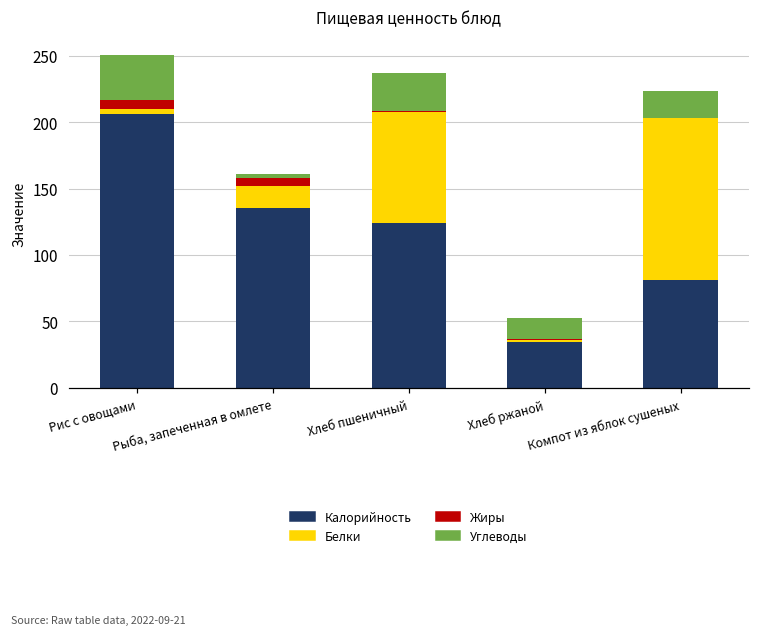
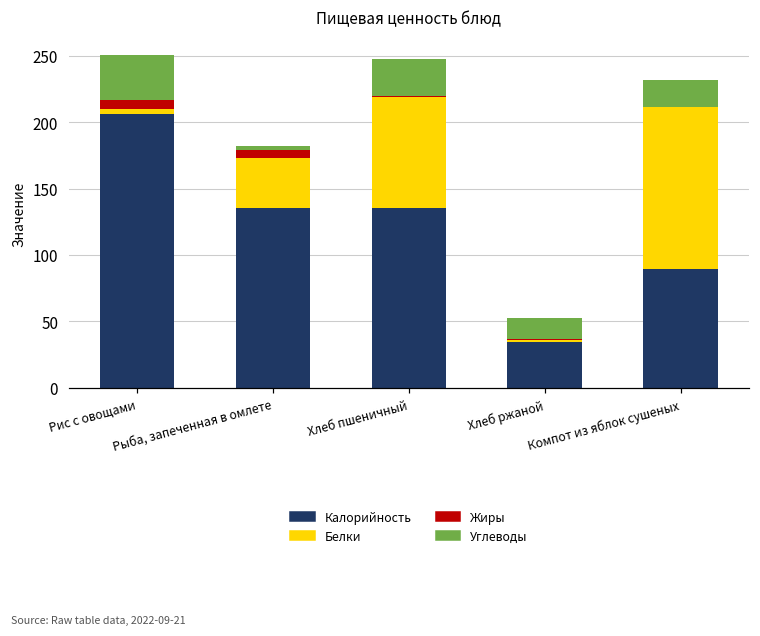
  {
    "Калорийность": {
      "Рис с овощами": 206,
      "Рыба, запеченная в омлете": 136,
-     "Хлеб пшеничный": 124,
+     "Хлеб пшеничный": 135,
      "Хлеб ржаной": 35,
-     "Компот из яблок сушеных": 81
+     "Компот из яблок сушеных": 89
    },
    "Белки": {
      "Рис с овощами": 4,
-     "Рыба, запеченная в омлете": 16,
+     "Рыба, запеченная в омлете": 37,
      "Хлеб пшеничный": 84,
      "Компот из яблок сушеных": 122
    },
    "Жиры": {
      "Рис с овощами": 6,
      "Рыба, запеченная в омлете": 6,
      "Компот из яблок сушеных": 0
    },
    "Углеводы": {
      "Рис с овощами": 34,
      "Рыба, запеченная в омлете": 3,
      "Хлеб пшеничный": 28,
      "Хлеб ржаной": 16,
      "Компот из яблок сушеных": 20
    }
  }
